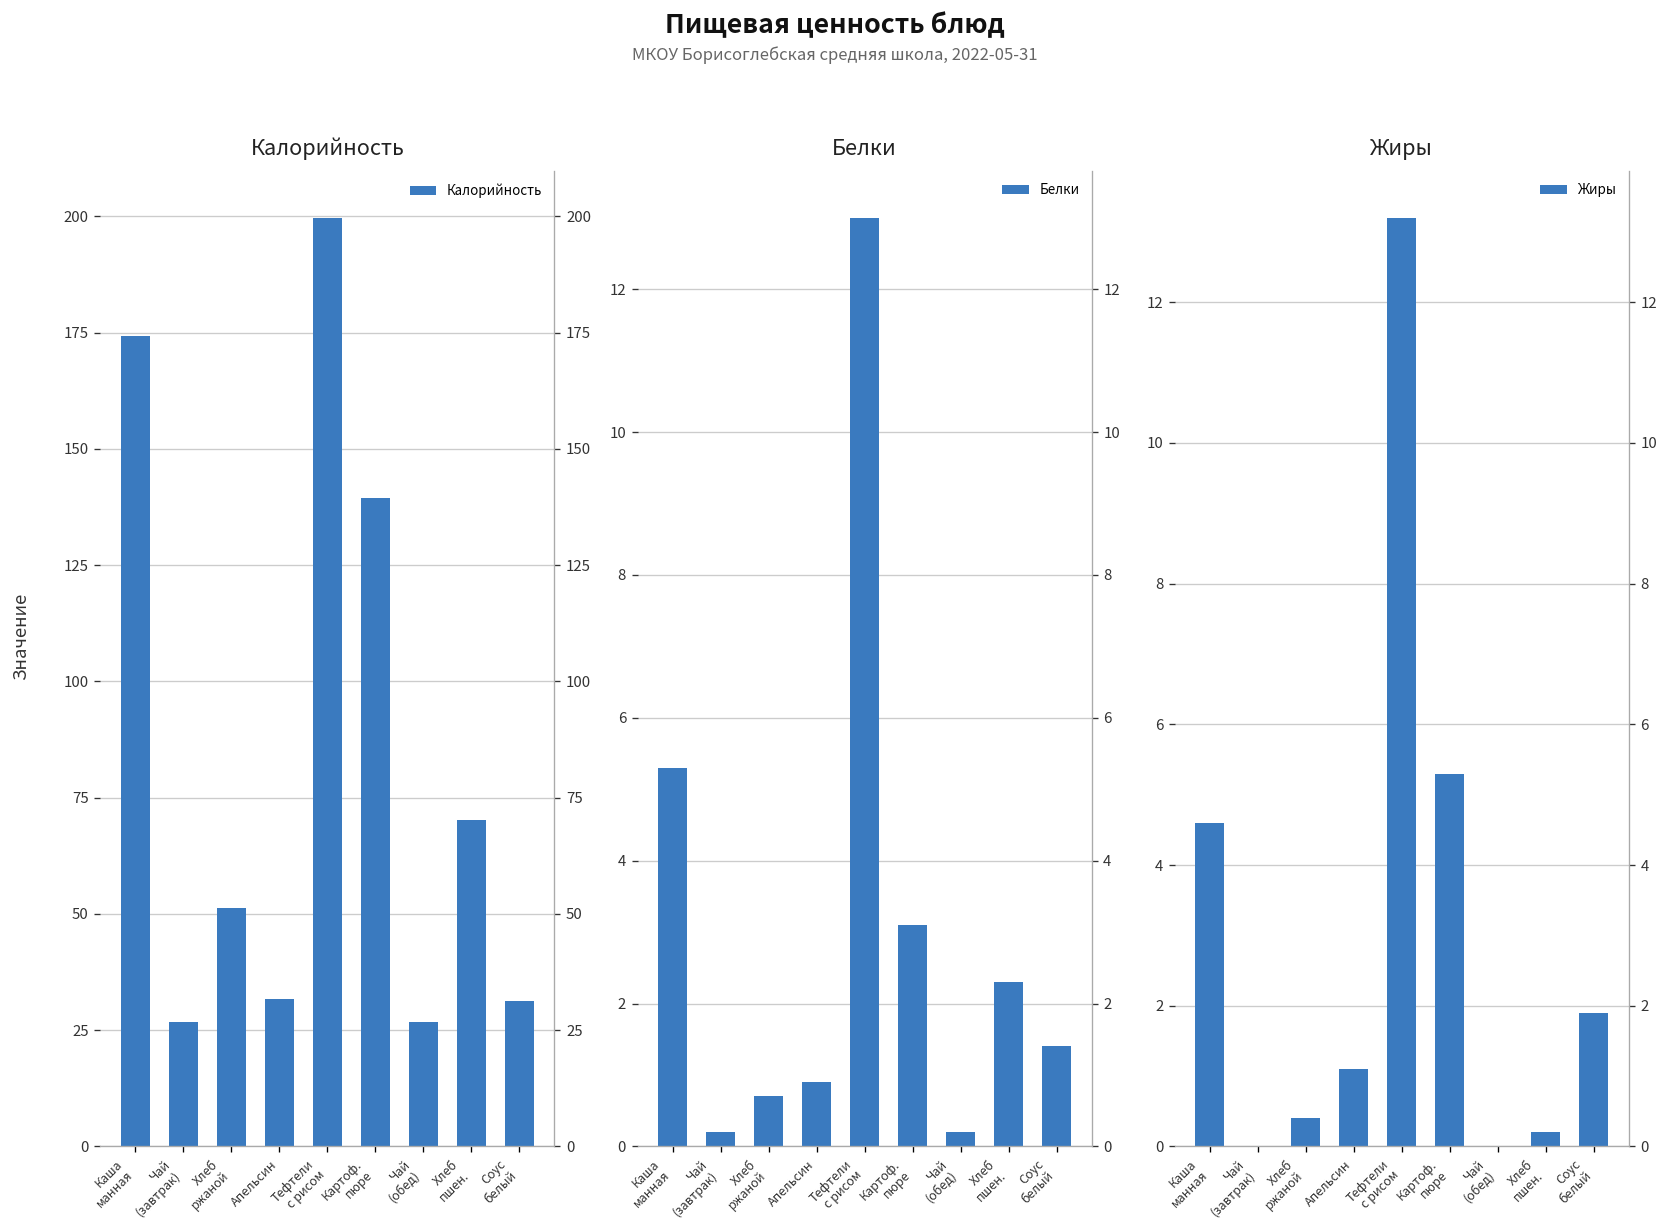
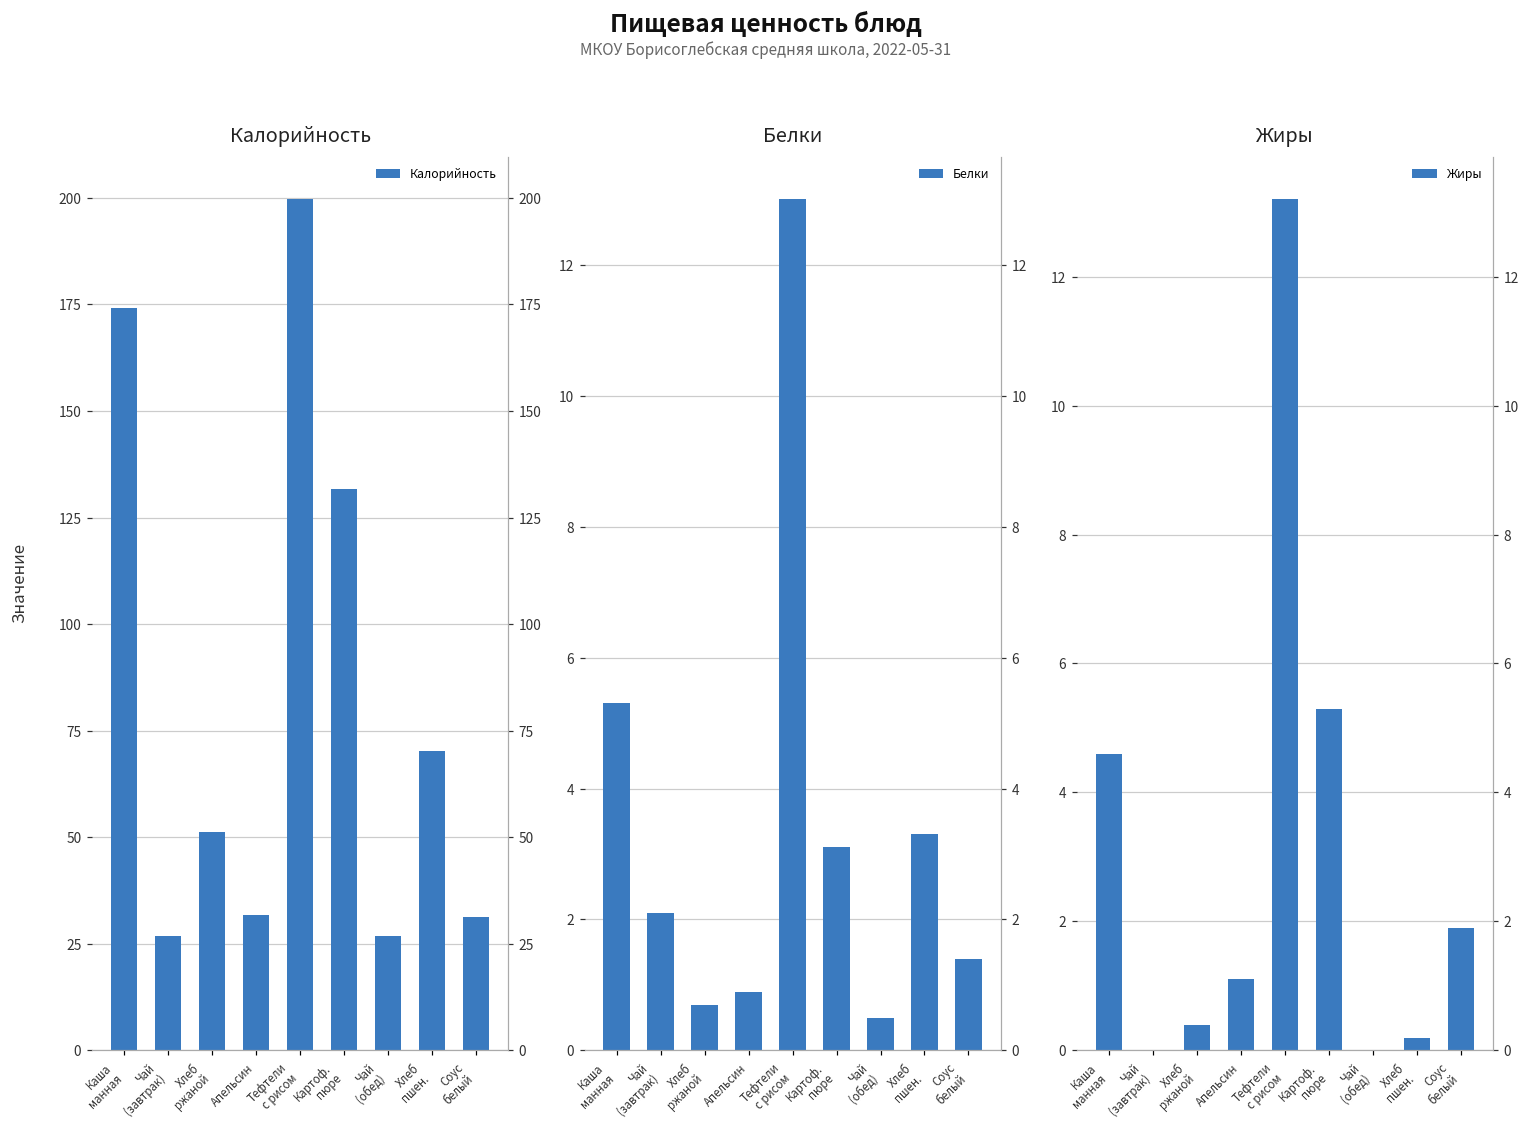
  {
    "Калорийность": {
      "Каша манная": 174,
      "Чай (завтрак)": 27,
      "Хлеб ржаной": 51,
      "Апельсин": 32,
      "Тефтели с рисом": 200,
-     "Картоф. пюре": 139,
+     "Картоф. пюре": 132,
      "Чай (обед)": 27,
      "Хлеб пшен.": 70,
      "Соус белый": 31
    },
    "Белки": {
      "Каша манная": 5.3,
-     "Чай (завтрак)": 0.2,
+     "Чай (завтрак)": 2.1,
      "Хлеб ржаной": 0.7,
      "Апельсин": 0.9,
      "Тефтели с рисом": 13.0,
      "Картоф. пюре": 3.1,
-     "Чай (обед)": 0.2,
-     "Хлеб пшен.": 2.3,
+     "Чай (обед)": 0.5,
+     "Хлеб пшен.": 3.3,
      "Соус белый": 1.4
    },
    "Жиры": {
      "Каша манная": 4.6,
      "Чай (завтрак)": 0.0,
      "Хлеб ржаной": 0.4,
      "Апельсин": 1.1,
      "Тефтели с рисом": 13.2,
      "Картоф. пюре": 5.3,
      "Чай (обед)": 0.0,
      "Хлеб пшен.": 0.2,
      "Соус белый": 1.9
    }
  }
